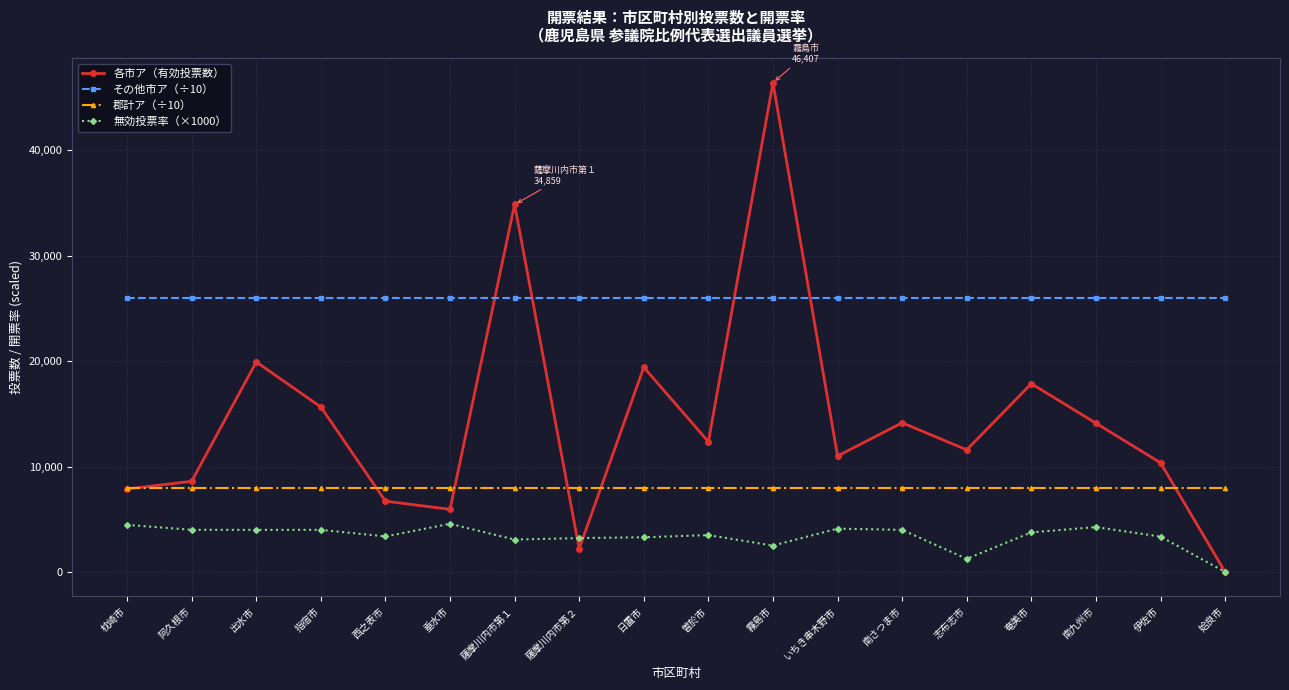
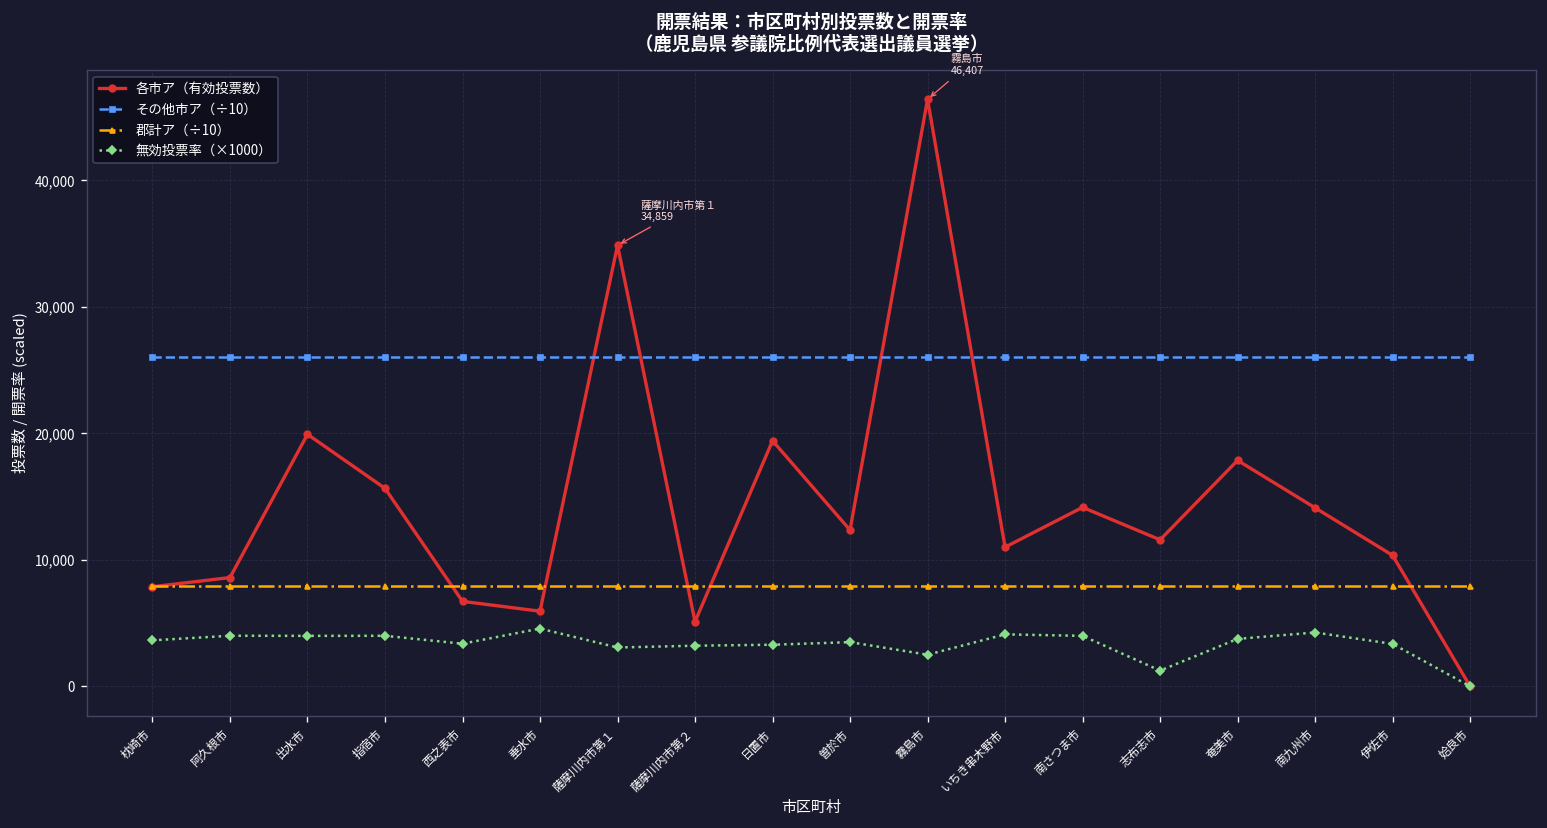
  {
    "各市ア（有効投票数）": {
      "阿久根市": "8,600",
      "出水市": "19,900",
      "指宿市": "15,600",
      "西之表市": "6,700",
      "垂水市": "5,900",
-     "薩摩川内市第２": "2,200",
+     "薩摩川内市第２": "5,100",
      "日置市": "19,400",
      "曽於市": "12,400",
      "いちき串木野市": "11,000",
      "南さつま市": "14,100",
      "志布志市": "11,600",
      "奄美市": "17,900",
      "南九州市": "14,100",
      "伊佐市": "10,400"
    },
    "その他市ア（÷10）": {
      "枕崎市": "26,000",
      "阿久根市": "26,000",
      "出水市": "26,000",
      "指宿市": "26,000",
      "西之表市": "26,000",
      "垂水市": "26,000",
      "薩摩川内市第１": "26,000",
      "薩摩川内市第２": "26,000",
      "日置市": "26,000",
      "曽於市": "26,000",
      "霧島市": "26,000",
      "いちき串木野市": "26,000",
      "南さつま市": "26,000",
      "志布志市": "26,000",
      "奄美市": "26,000",
      "南九州市": "26,000",
      "伊佐市": "26,000",
      "姶良市": "26,000"
    },
    "郡計ア（÷10）": {
      "阿久根市": "7,900",
      "出水市": "7,900",
      "指宿市": "7,900",
      "西之表市": "7,900",
      "垂水市": "7,900",
      "薩摩川内市第１": "7,900",
      "薩摩川内市第２": "7,900",
      "日置市": "7,900",
      "曽於市": "7,900",
      "霧島市": "7,900",
      "いちき串木野市": "7,900",
      "南さつま市": "7,900",
      "志布志市": "7,900",
      "奄美市": "7,900",
      "南九州市": "7,900",
      "伊佐市": "7,900",
      "姶良市": "7,900"
    },
    "無効投票率（×1000）": {
-     "枕崎市": "4,500",
+     "枕崎市": "3,600",
      "阿久根市": "4,000",
      "出水市": "4,000",
      "指宿市": "4,000",
      "西之表市": "3,400",
      "垂水市": "4,600",
      "薩摩川内市第１": "3,100",
      "薩摩川内市第２": "3,200",
      "日置市": "3,300",
      "曽於市": "3,500",
      "霧島市": "2,500",
      "いちき串木野市": "4,100",
      "南さつま市": "4,000",
      "志布志市": "1,200",
      "奄美市": "3,800",
      "南九州市": "4,300",
      "伊佐市": "3,400"
    }
  }
